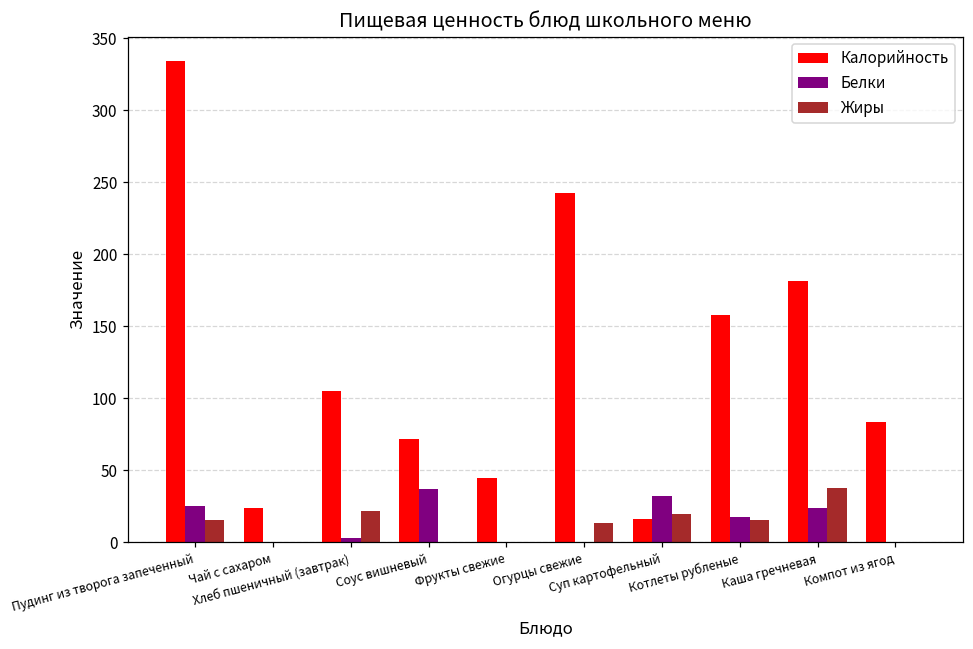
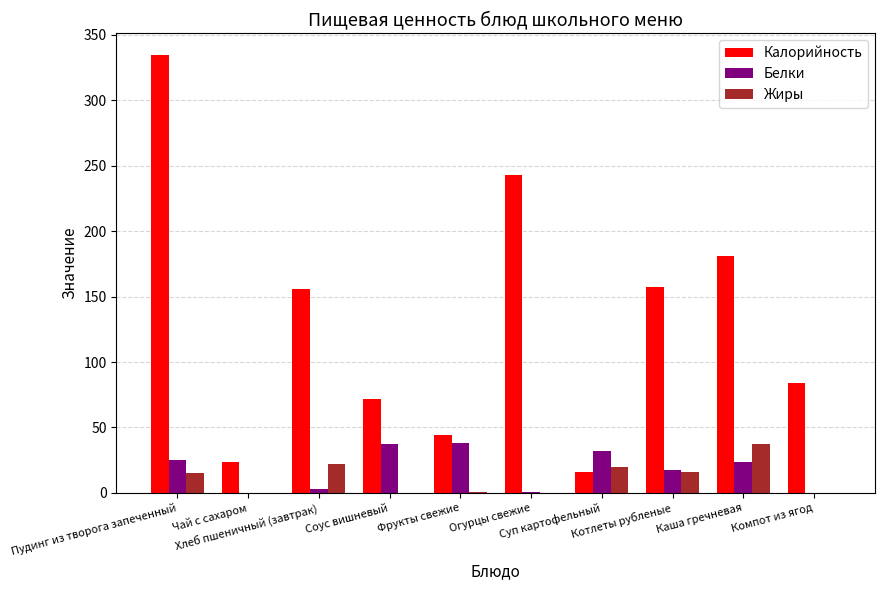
  {
    "Калорийность": {
      "Пудинг из творога запеченный": 334,
      "Чай с сахаром": 24,
-     "Хлеб пшеничный (завтрак)": 105,
+     "Хлеб пшеничный (завтрак)": 156,
      "Соус вишневый": 72,
      "Фрукты свежие": 44,
      "Огурцы свежие": 243,
      "Суп картофельный": 16,
      "Котлеты рубленые": 157,
      "Каша гречневая": 181,
      "Компот из ягод": 84
    },
    "Белки": {
      "Пудинг из творога запеченный": 25,
      "Чай с сахаром": 0,
      "Хлеб пшеничный (завтрак)": 3,
      "Соус вишневый": 37,
-     "Фрукты свежие": 0,
+     "Фрукты свежие": 38,
      "Суп картофельный": 32,
      "Котлеты рубленые": 18,
      "Каша гречневая": 24
    },
    "Жиры": {
      "Пудинг из творога запеченный": 15,
      "Чай с сахаром": 0,
      "Хлеб пшеничный (завтрак)": 22,
-     "Огурцы свежие": 13,
+     "Огурцы свежие": 0,
      "Суп картофельный": 20,
      "Котлеты рубленые": 16,
      "Каша гречневая": 37
    }
  }
